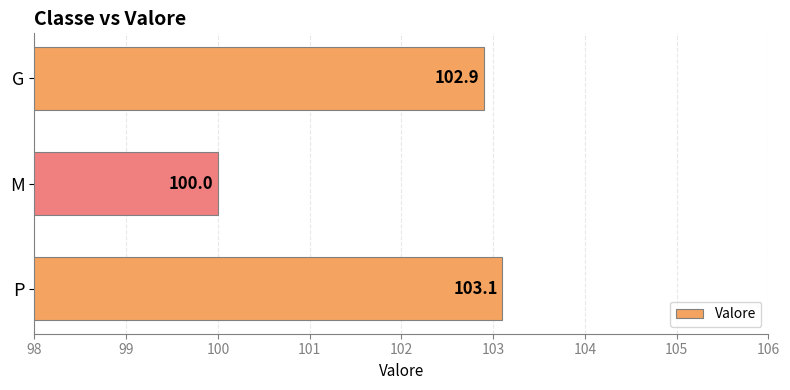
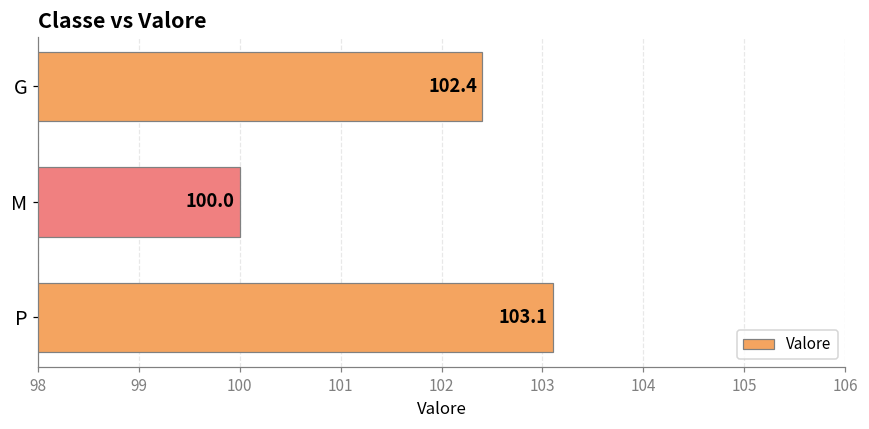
  {
-   "G": 102.9,
+   "G": 102.4,
    "M": 100.0,
    "P": 103.1
  }
